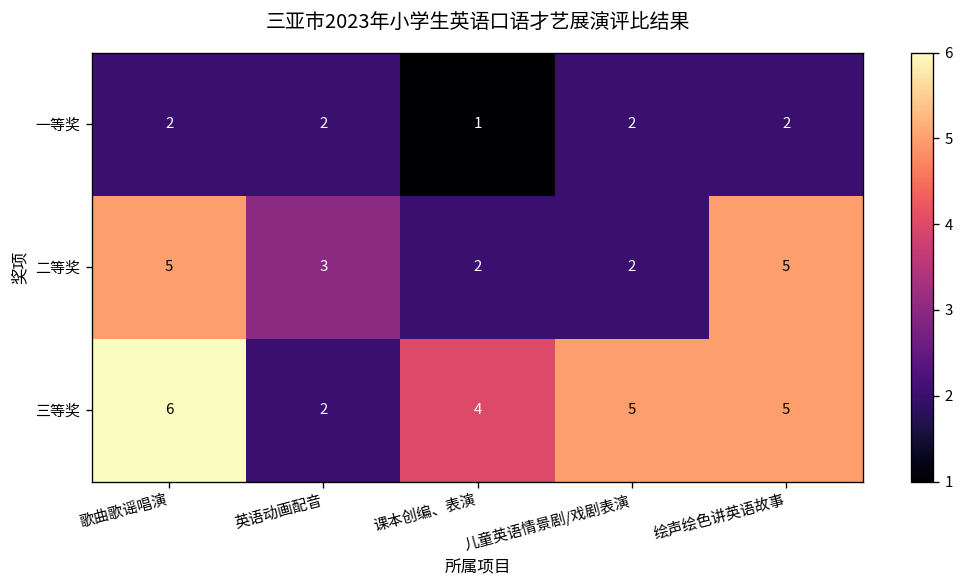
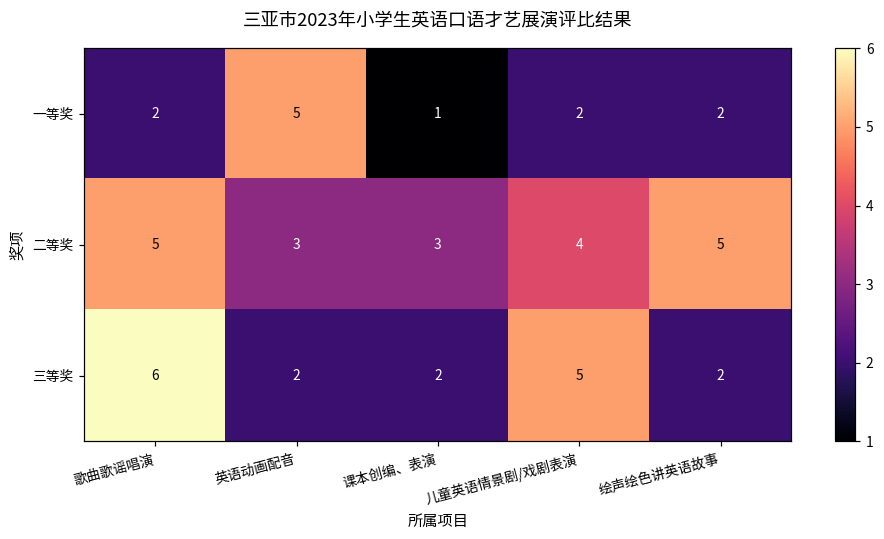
  {
    "一等奖": {
      "歌曲歌谣唱演": 2,
-     "英语动画配音": 2,
+     "英语动画配音": 5,
      "课本创编、表演": 1,
      "儿童英语情景剧/戏剧表演": 2,
      "绘声绘色讲英语故事": 2
    },
    "二等奖": {
      "歌曲歌谣唱演": 5,
      "英语动画配音": 3,
-     "课本创编、表演": 2,
-     "儿童英语情景剧/戏剧表演": 2,
+     "课本创编、表演": 3,
+     "儿童英语情景剧/戏剧表演": 4,
      "绘声绘色讲英语故事": 5
    },
    "三等奖": {
      "歌曲歌谣唱演": 6,
      "英语动画配音": 2,
-     "课本创编、表演": 4,
+     "课本创编、表演": 2,
      "儿童英语情景剧/戏剧表演": 5,
-     "绘声绘色讲英语故事": 5
+     "绘声绘色讲英语故事": 2
    }
  }
